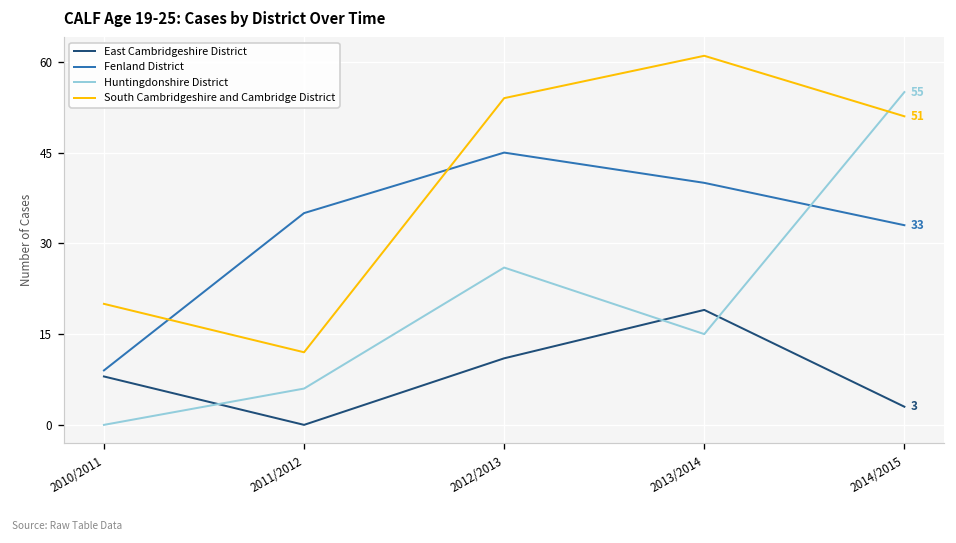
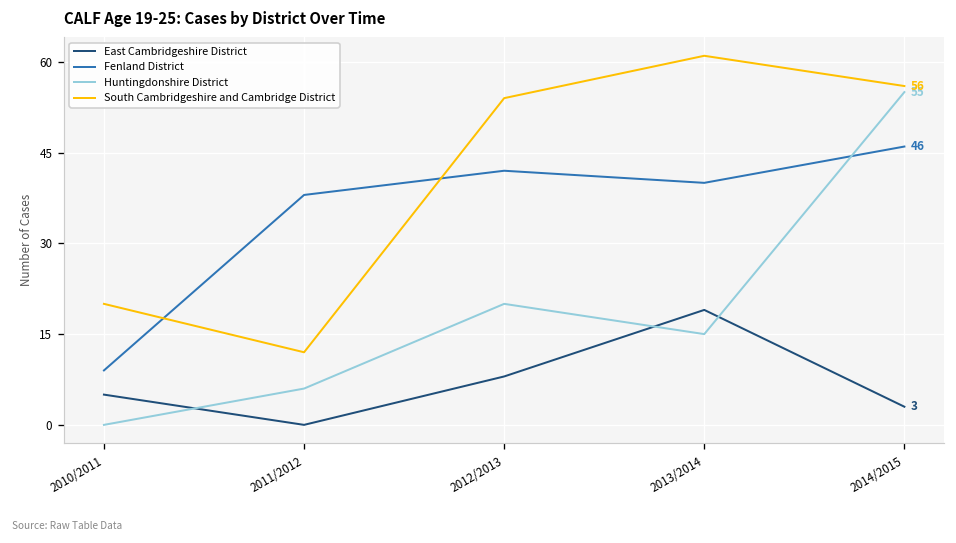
  {
    "East Cambridgeshire District": {
-     "2010/2011": 8,
+     "2010/2011": 5,
      "2011/2012": 0,
-     "2012/2013": 11,
+     "2012/2013": 8,
      "2013/2014": 19
    },
    "Fenland District": {
-     "2011/2012": 35,
-     "2012/2013": 45,
-     "2014/2015": 33
+     "2011/2012": 38,
+     "2012/2013": 42,
+     "2014/2015": 46
    },
    "Huntingdonshire District": {
      "2010/2011": 0,
      "2011/2012": 6,
-     "2012/2013": 26,
+     "2012/2013": 20,
      "2013/2014": 15
    },
    "South Cambridgeshire and Cambridge District": {
-     "2014/2015": 51
+     "2014/2015": 56
    }
  }
